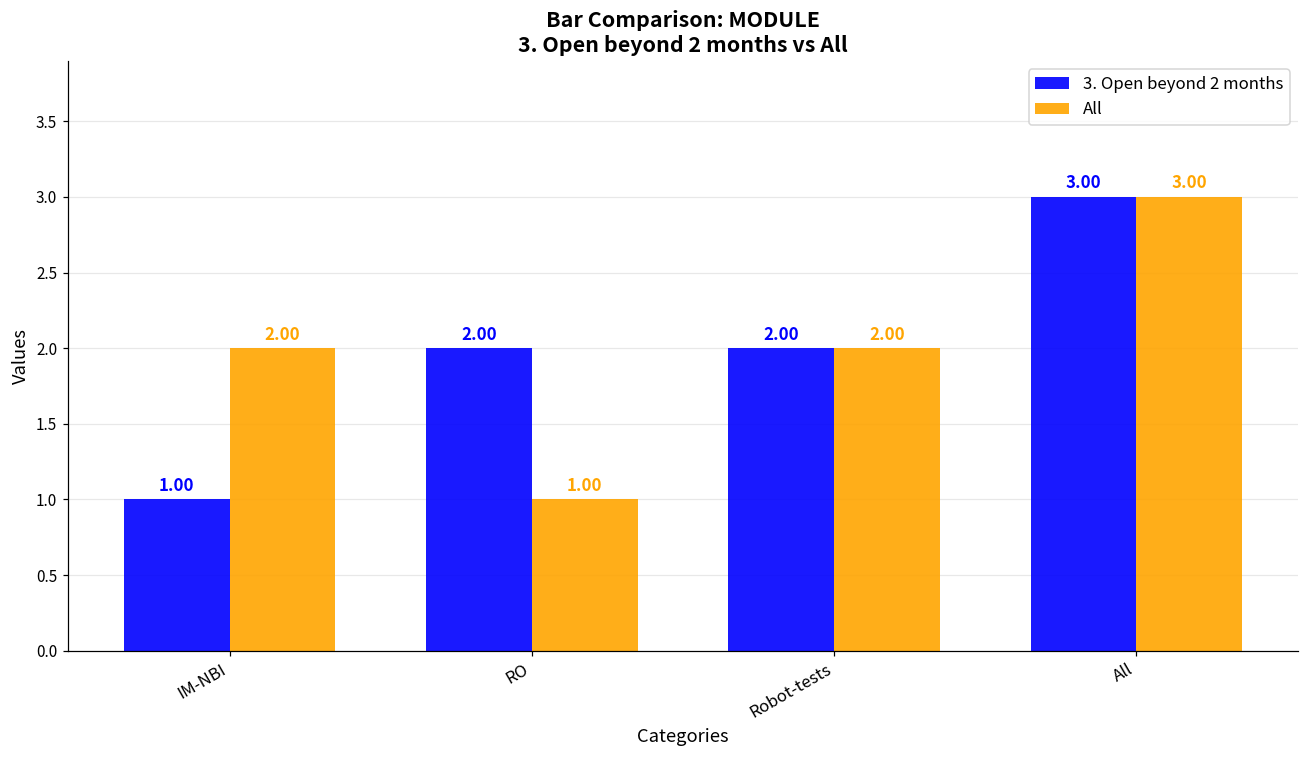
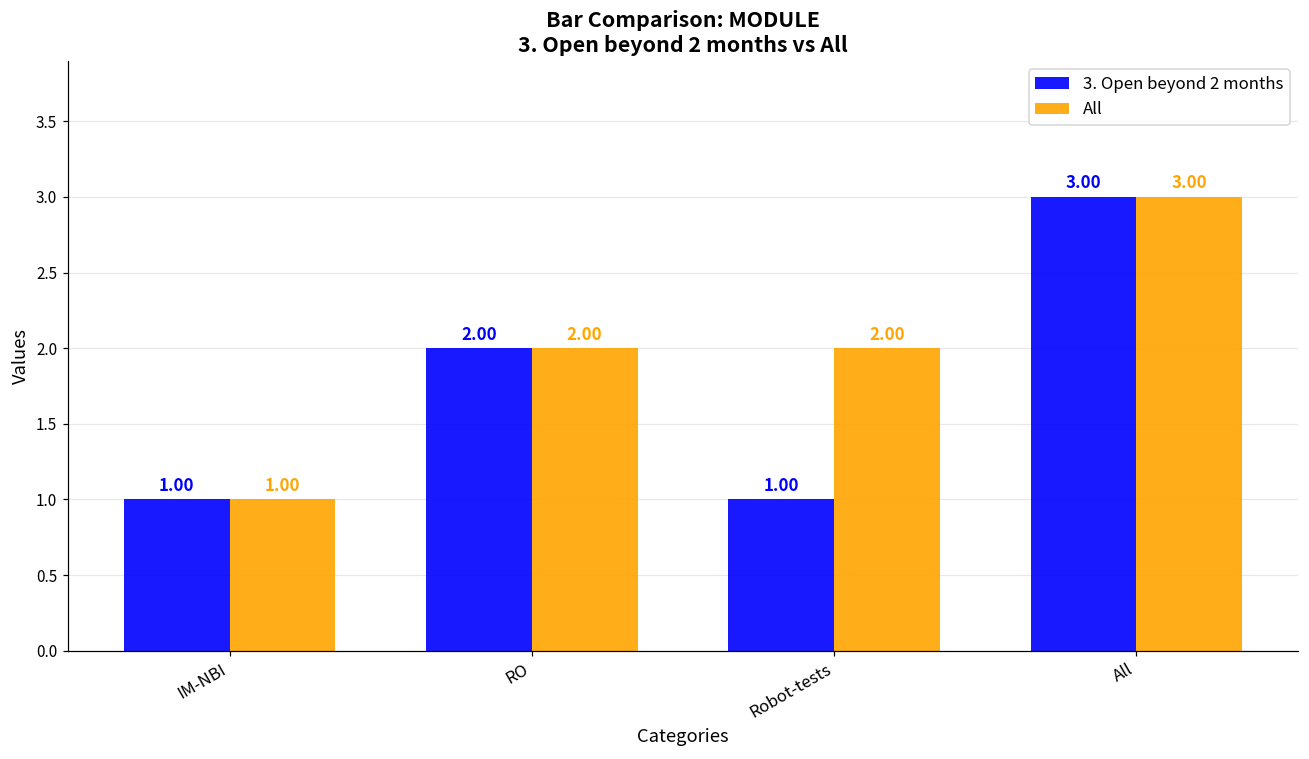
  {
    "3. Open beyond 2 months": {
      "IM-NBI": 1.00,
      "RO": 2.00,
-     "Robot-tests": 2.00,
+     "Robot-tests": 1.00,
      "All": 3.00
    },
    "All": {
-     "IM-NBI": 2.00,
-     "RO": 1.00,
+     "IM-NBI": 1.00,
+     "RO": 2.00,
      "Robot-tests": 2.00,
      "All": 3.00
    }
  }
